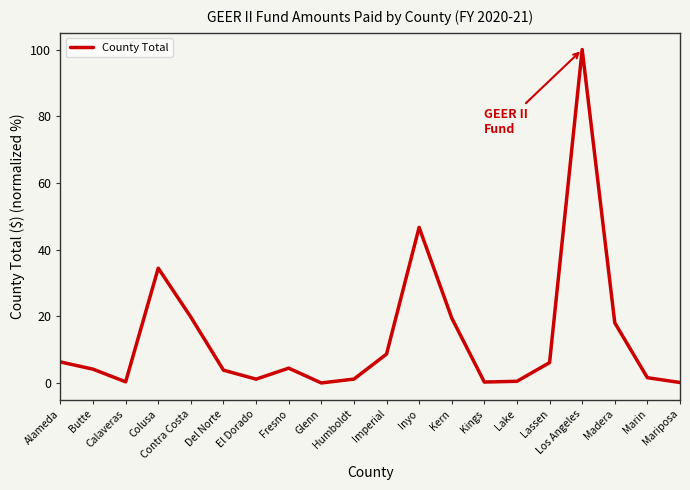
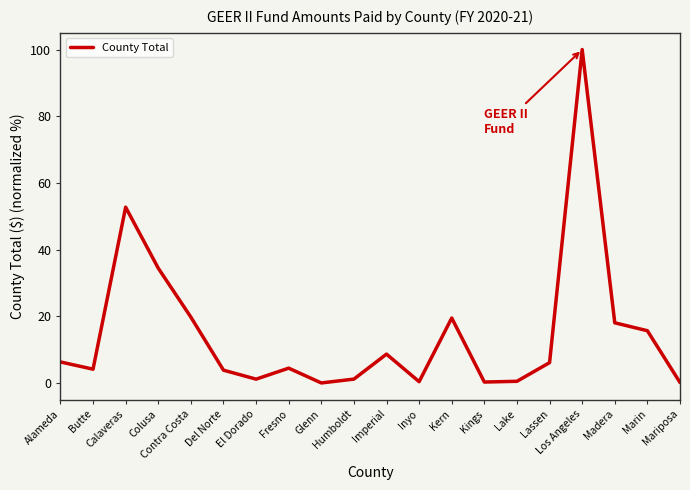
  {
    "Alameda": 6,
    "Butte": 4,
-   "Calaveras": 0,
+   "Calaveras": 53,
    "Colusa": 34,
    "Contra Costa": 20,
    "Del Norte": 4,
    "El Dorado": 1,
    "Fresno": 4,
    "Glenn": 0,
    "Humboldt": 1,
    "Imperial": 9,
-   "Inyo": 47,
+   "Inyo": 0,
    "Kern": 19,
    "Kings": 0,
    "Lake": 0,
    "Lassen": 6,
    "Los Angeles": 100,
    "Madera": 18,
-   "Marin": 2,
+   "Marin": 16,
    "Mariposa": 0
  }
